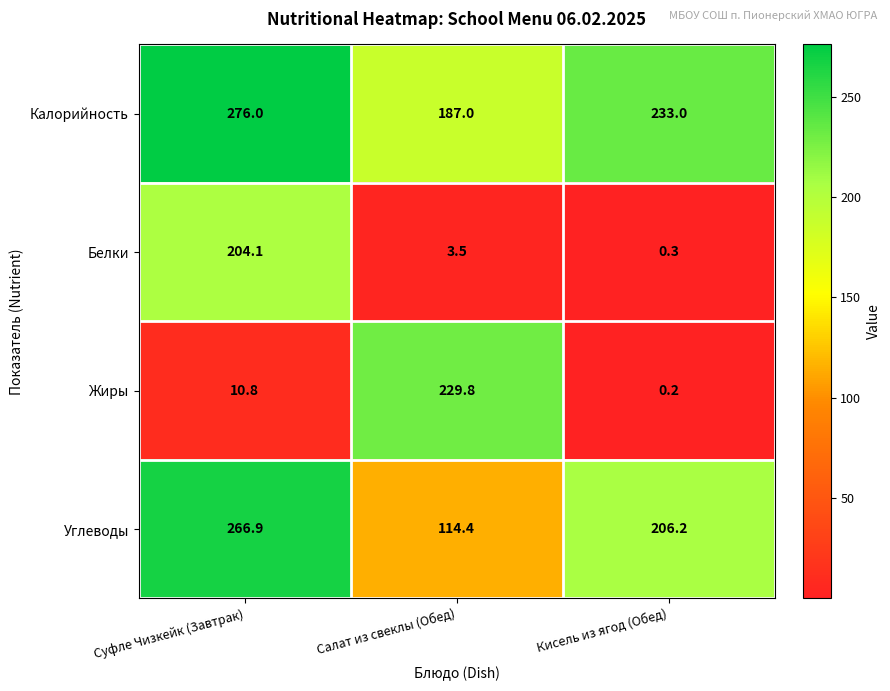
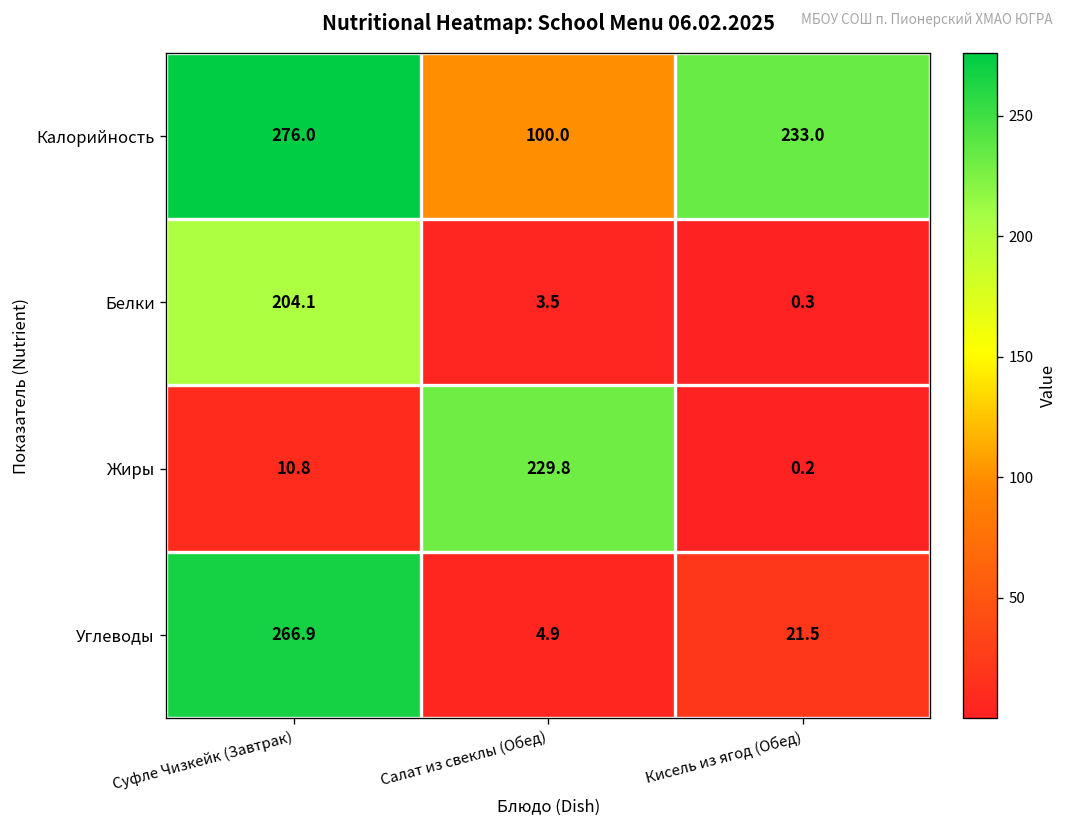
  {
    "Калорийность": {
      "Суфле Чизкейк (Завтрак)": 276.0,
-     "Салат из свеклы (Обед)": 187.0,
+     "Салат из свеклы (Обед)": 100.0,
      "Кисель из ягод (Обед)": 233.0
    },
    "Белки": {
      "Суфле Чизкейк (Завтрак)": 204.1,
      "Салат из свеклы (Обед)": 3.5,
      "Кисель из ягод (Обед)": 0.3
    },
    "Жиры": {
      "Суфле Чизкейк (Завтрак)": 10.8,
      "Салат из свеклы (Обед)": 229.8,
      "Кисель из ягод (Обед)": 0.2
    },
    "Углеводы": {
      "Суфле Чизкейк (Завтрак)": 266.9,
-     "Салат из свеклы (Обед)": 114.4,
-     "Кисель из ягод (Обед)": 206.2
+     "Салат из свеклы (Обед)": 4.9,
+     "Кисель из ягод (Обед)": 21.5
    }
  }
